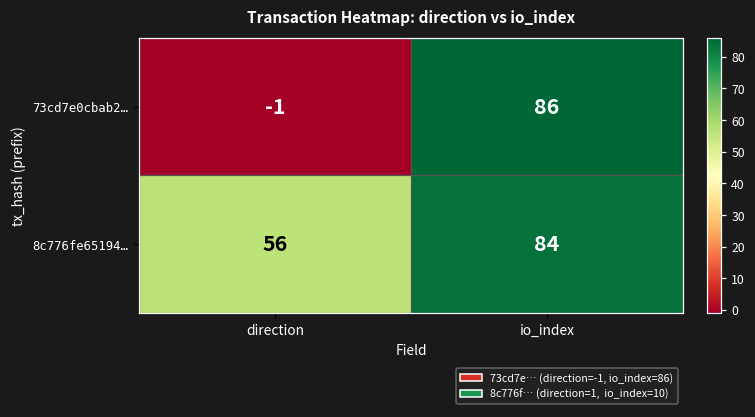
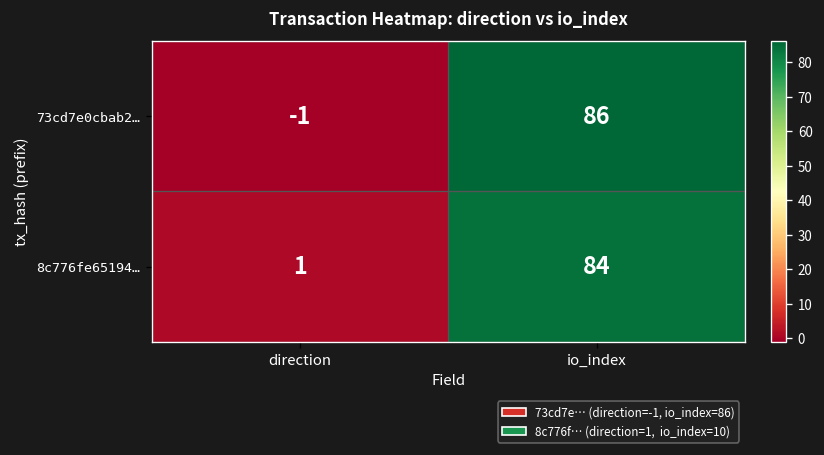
  {
    "73cd7e0cbab2…": {
      "direction": -1,
      "io_index": 86
    },
    "8c776fe65194…": {
-     "direction": 56,
+     "direction": 1,
      "io_index": 84
    }
  }
